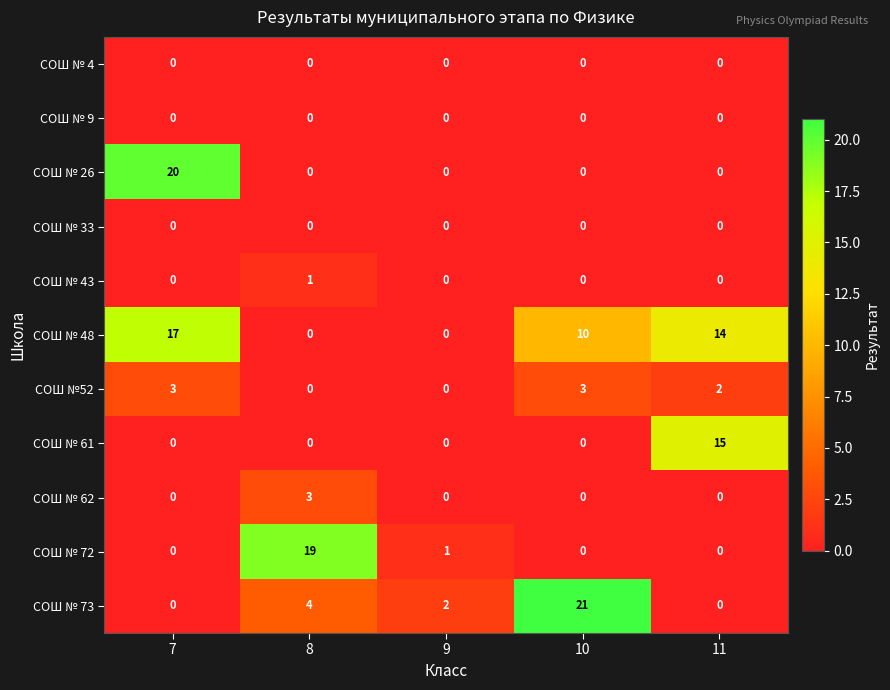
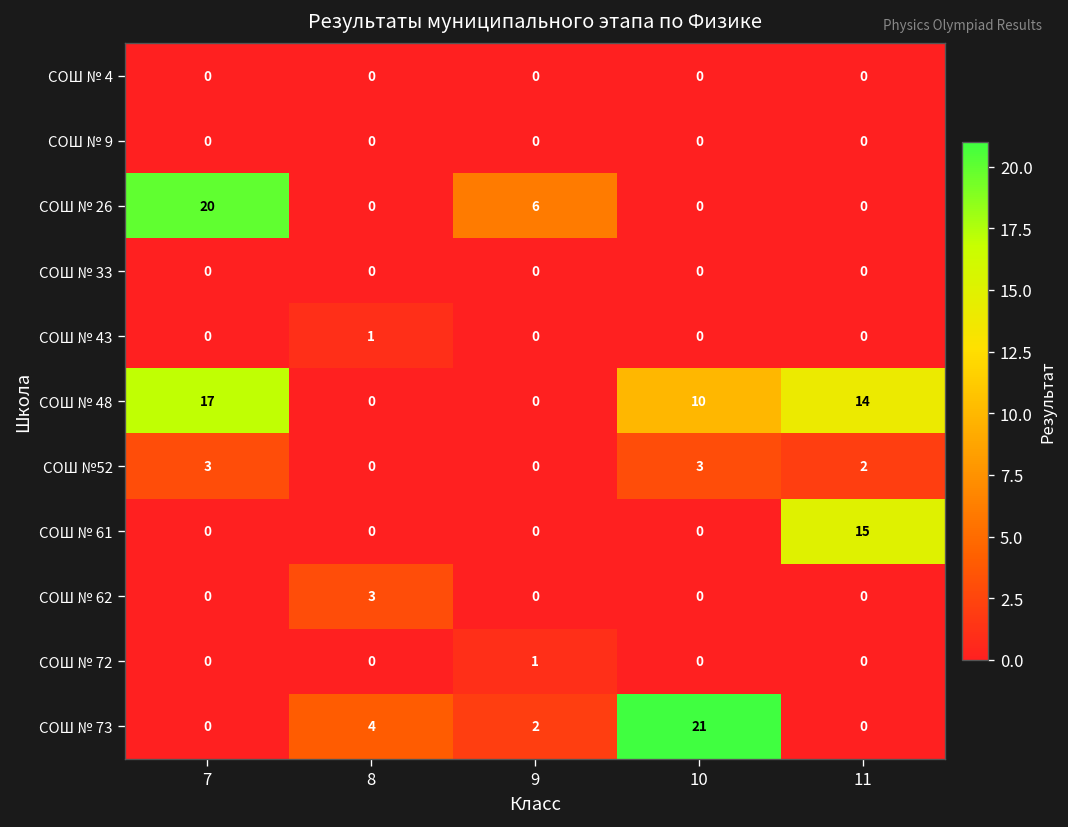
  {
    "СОШ № 4": {
      "7": 0,
      "8": 0,
      "9": 0,
      "10": 0,
      "11": 0
    },
    "СОШ № 9": {
      "7": 0,
      "8": 0,
      "9": 0,
      "10": 0,
      "11": 0
    },
    "СОШ № 26": {
      "7": 20,
      "8": 0,
-     "9": 0,
+     "9": 6,
      "10": 0,
      "11": 0
    },
    "СОШ № 33": {
      "7": 0,
      "8": 0,
      "9": 0,
      "10": 0,
      "11": 0
    },
    "СОШ № 43": {
      "7": 0,
      "8": 1,
      "9": 0,
      "10": 0,
      "11": 0
    },
    "СОШ № 48": {
      "7": 17,
      "8": 0,
      "9": 0,
      "10": 10,
      "11": 14
    },
    "СОШ №52": {
      "7": 3,
      "8": 0,
      "9": 0,
      "10": 3,
      "11": 2
    },
    "СОШ № 61": {
      "7": 0,
      "8": 0,
      "9": 0,
      "10": 0,
      "11": 15
    },
    "СОШ № 62": {
      "7": 0,
      "8": 3,
      "9": 0,
      "10": 0,
      "11": 0
    },
    "СОШ № 72": {
      "7": 0,
-     "8": 19,
+     "8": 0,
      "9": 1,
      "10": 0,
      "11": 0
    },
    "СОШ № 73": {
      "7": 0,
      "8": 4,
      "9": 2,
      "10": 21,
      "11": 0
    }
  }
